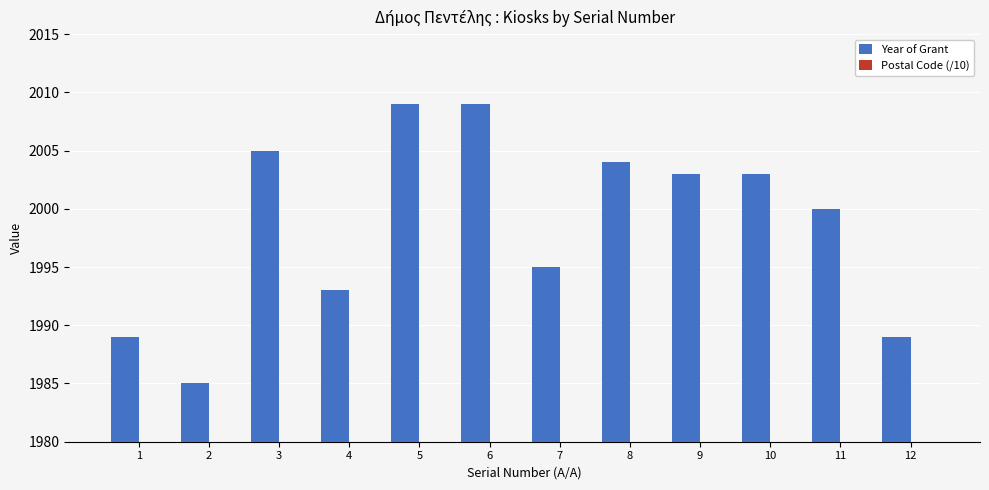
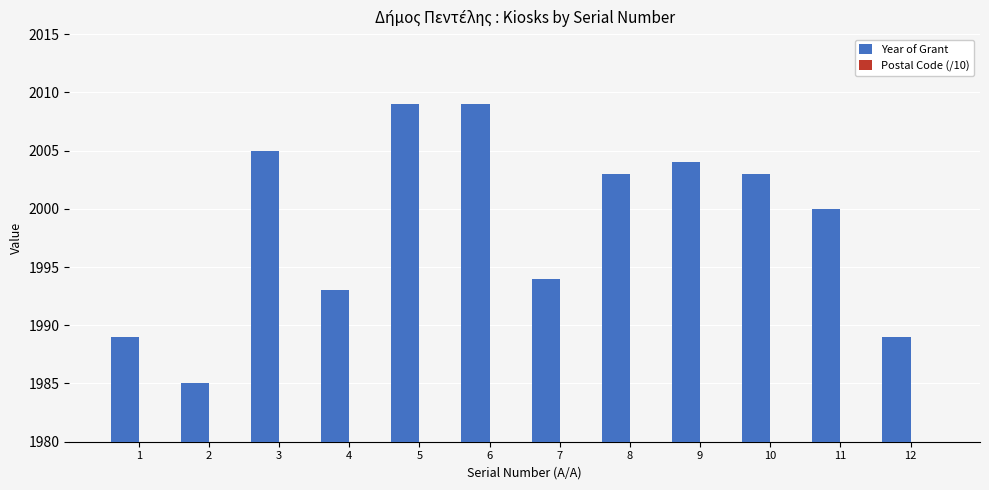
  {
    "Year of Grant": {
      "1": 1989,
      "2": 1985,
      "3": 2005,
      "4": 1993,
      "5": 2009,
      "6": 2009,
-     "7": 1995,
-     "8": 2004,
-     "9": 2003,
+     "7": 1994,
+     "8": 2003,
+     "9": 2004,
      "10": 2003,
      "11": 2000,
      "12": 1989
    }
  }
